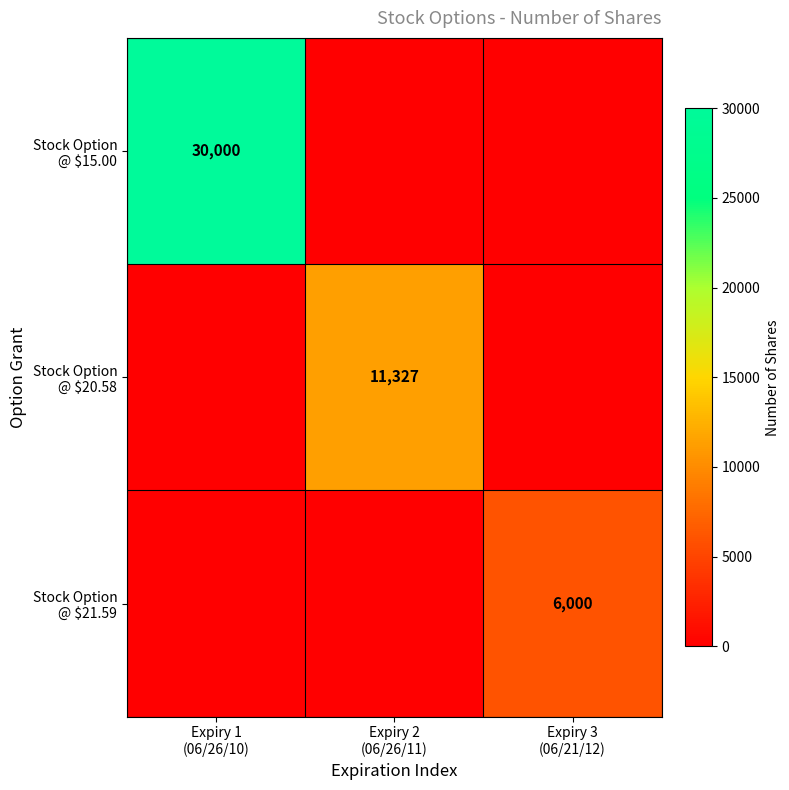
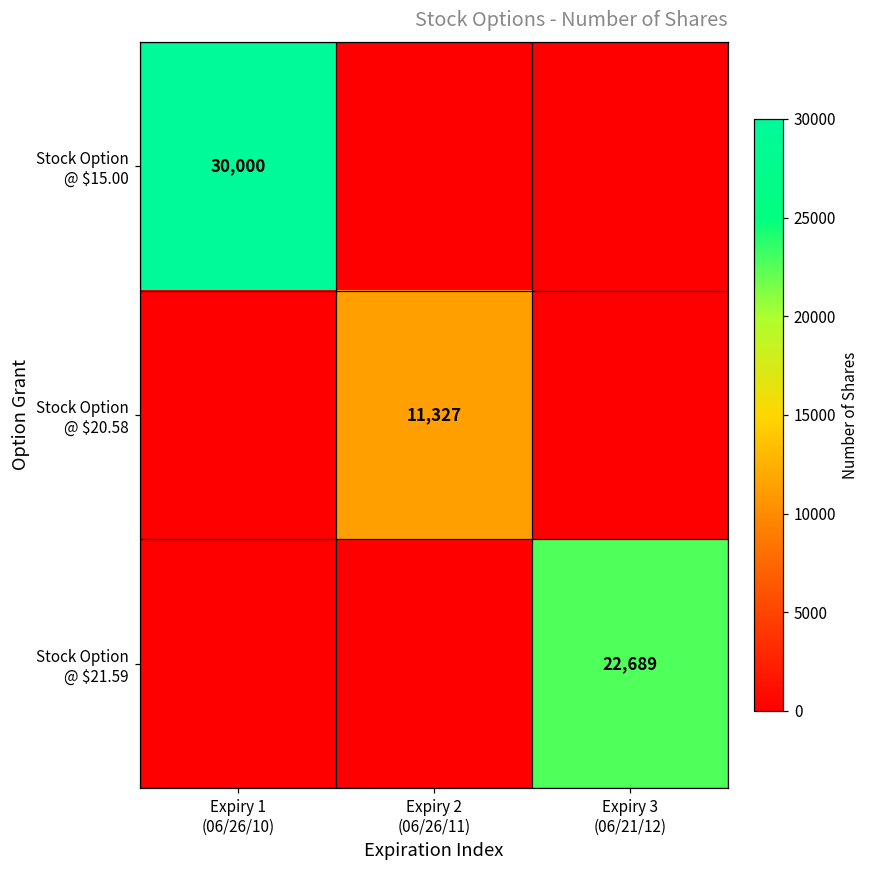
  {
    "Stock Option @ $15.00": {
      "Expiry 1 (06/26/10)": "30,000"
    },
    "Stock Option @ $20.58": {
      "Expiry 2 (06/26/11)": "11,327"
    },
    "Stock Option @ $21.59": {
-     "Expiry 3 (06/21/12)": "6,000"
+     "Expiry 3 (06/21/12)": "22,689"
    }
  }
